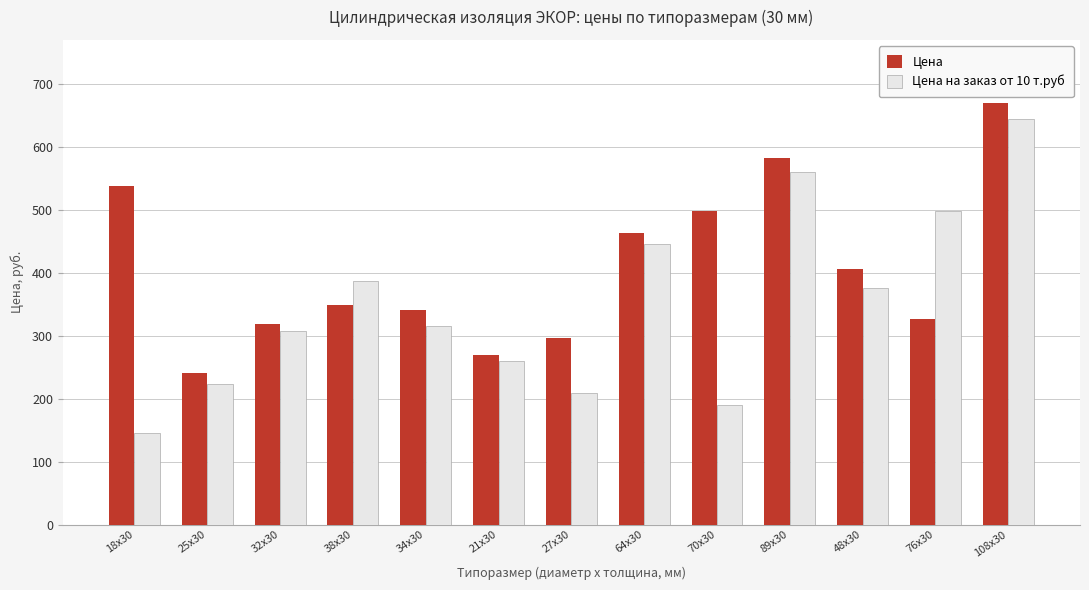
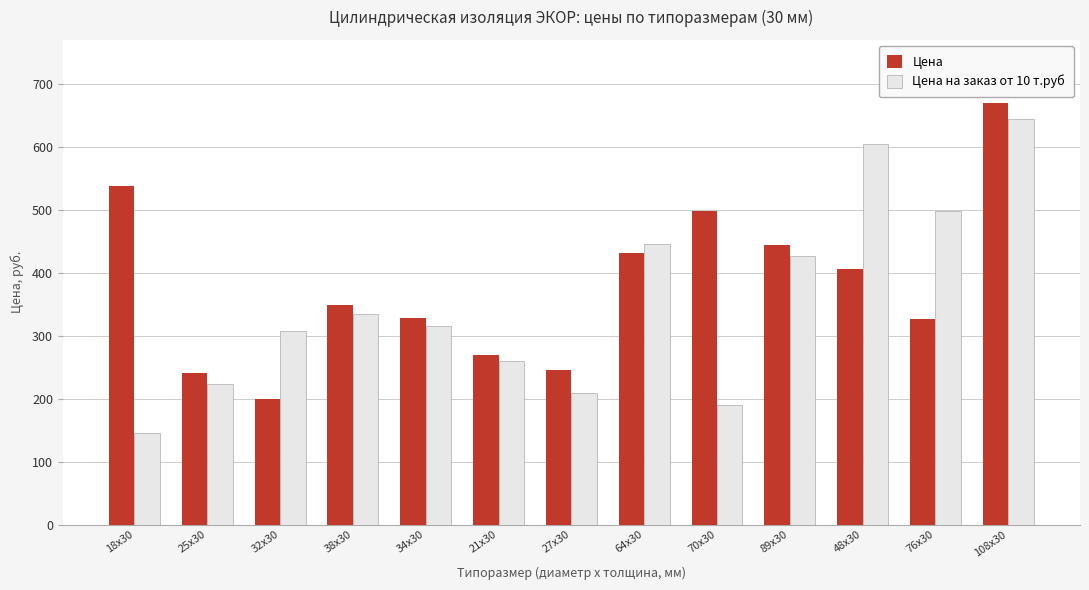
  {
    "Цена": {
      "18x30": 540,
      "25x30": 240,
-     "32x30": 320,
+     "32x30": 200,
      "38x30": 350,
-     "34x30": 340,
+     "34x30": 330,
      "21x30": 270,
-     "27x30": 300,
-     "64x30": 460,
+     "27x30": 250,
+     "64x30": 430,
      "70x30": 500,
-     "89x30": 580,
+     "89x30": 440,
      "48x30": 410,
      "76x30": 330,
      "108x30": 670
    },
    "Цена на заказ от 10 т.руб": {
      "18x30": 150,
      "25x30": 220,
      "32x30": 310,
-     "38x30": 390,
+     "38x30": 330,
      "34x30": 320,
      "21x30": 260,
      "27x30": 210,
      "64x30": 450,
      "70x30": 190,
-     "89x30": 560,
-     "48x30": 380,
+     "89x30": 430,
+     "48x30": 600,
      "76x30": 500,
      "108x30": 640
    }
  }
